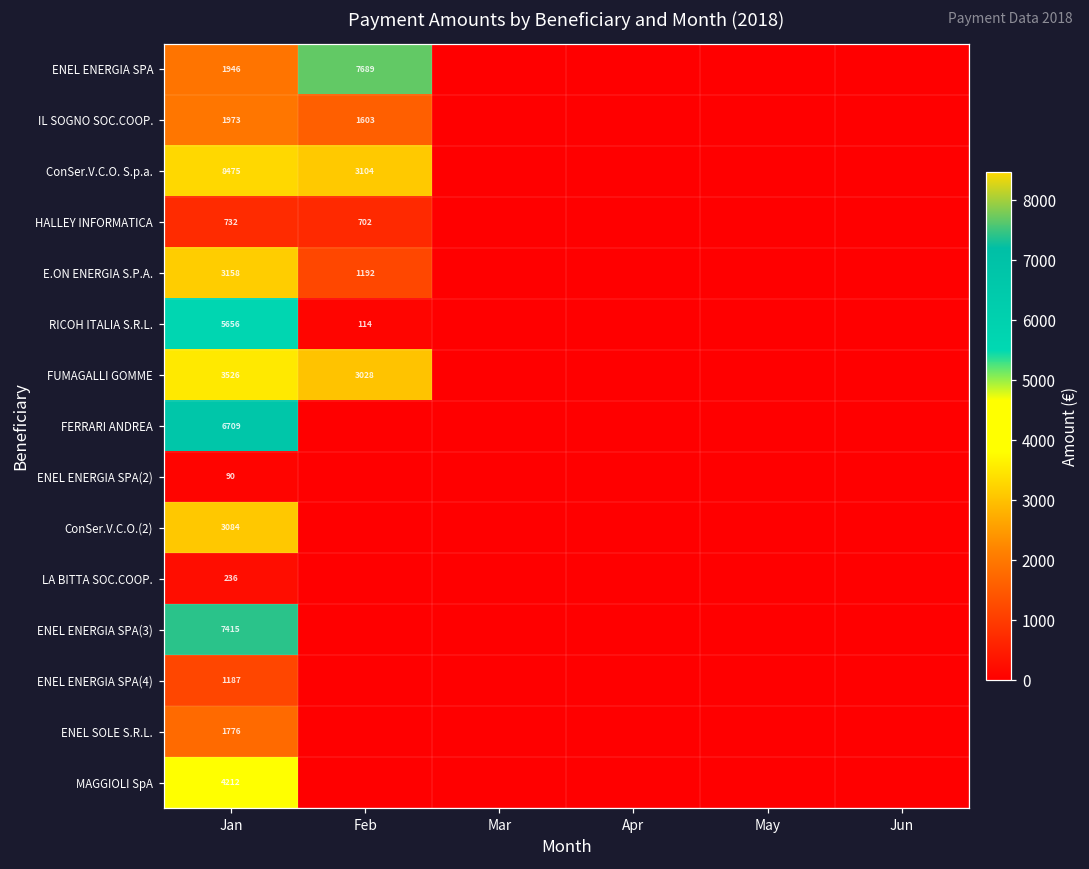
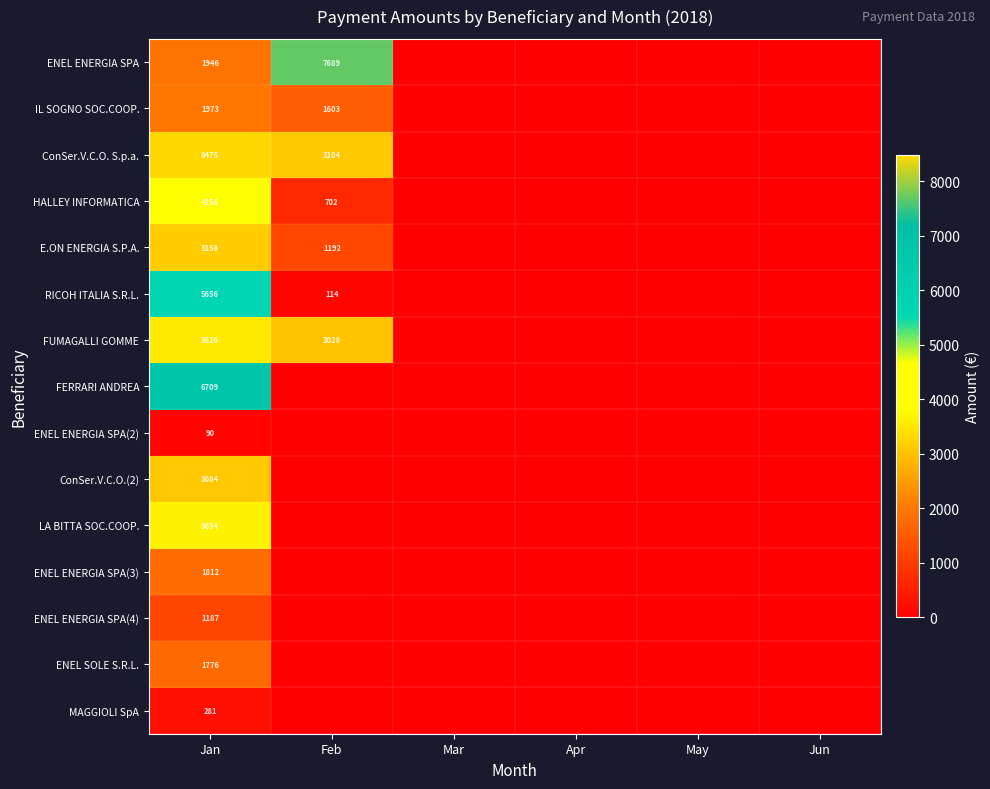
  {
    "ENEL ENERGIA SPA": {
      "Jan": 1946,
      "Feb": 7689
    },
    "IL SOGNO SOC.COOP.": {
      "Jan": 1973,
      "Feb": 1603
    },
    "ConSer.V.C.O. S.p.a.": {
      "Jan": 8475,
      "Feb": 3104
    },
    "HALLEY INFORMATICA": {
-     "Jan": 732,
+     "Jan": 4156,
      "Feb": 702
    },
    "E.ON ENERGIA S.P.A.": {
      "Jan": 3158,
      "Feb": 1192
    },
    "RICOH ITALIA S.R.L.": {
      "Jan": 5656,
      "Feb": 114
    },
    "FUMAGALLI GOMME": {
      "Jan": 3526,
      "Feb": 3028
    },
    "FERRARI ANDREA": {
      "Jan": 6709
    },
    "ENEL ENERGIA SPA(2)": {
      "Jan": 90
    },
    "ConSer.V.C.O.(2)": {
      "Jan": 3084
    },
    "LA BITTA SOC.COOP.": {
-     "Jan": 236
+     "Jan": 3654
    },
    "ENEL ENERGIA SPA(3)": {
-     "Jan": 7415
+     "Jan": 1812
    },
    "ENEL ENERGIA SPA(4)": {
      "Jan": 1187
    },
    "ENEL SOLE S.R.L.": {
      "Jan": 1776
    },
    "MAGGIOLI SpA": {
-     "Jan": 4212
+     "Jan": 281
    }
  }
